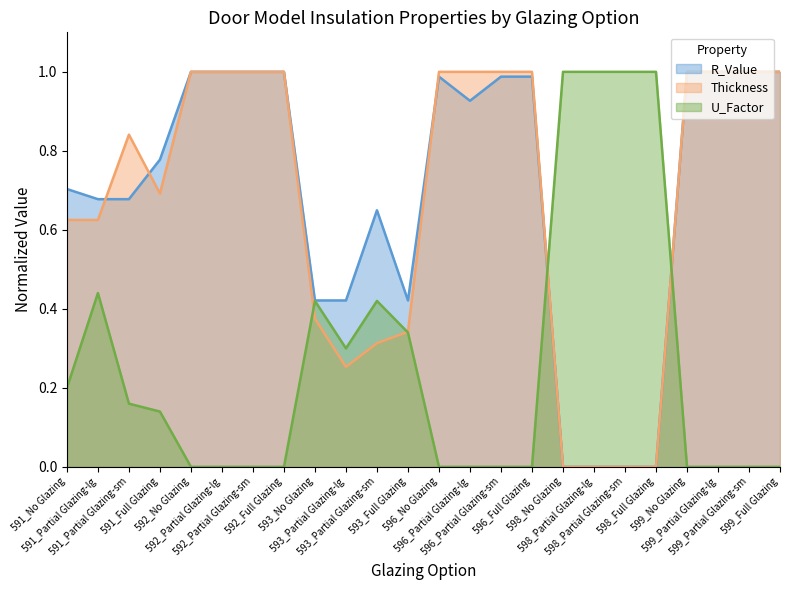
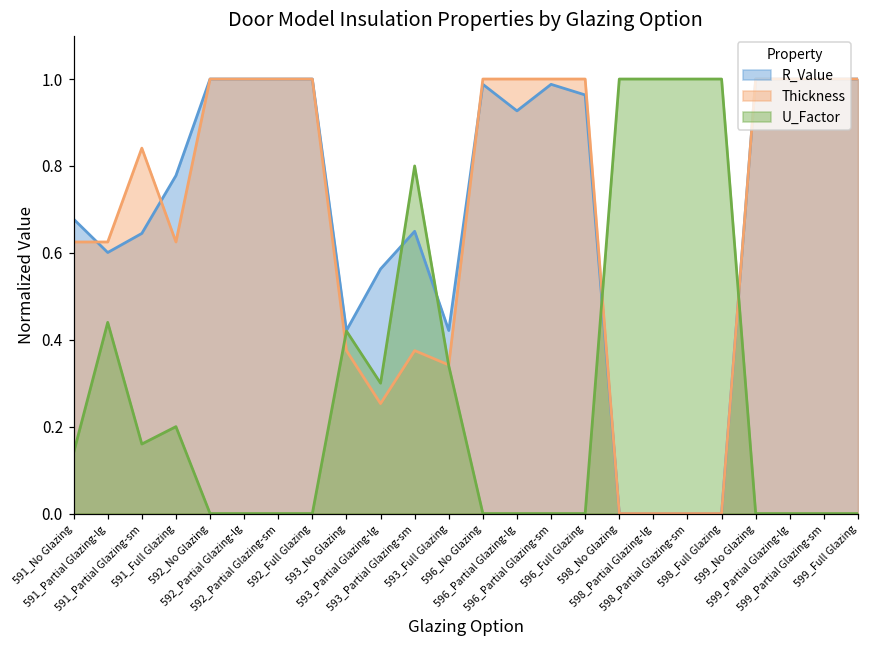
  {
    "R_Value": {
-     "591_No Glazing": 0.70,
-     "591_Partial Glazing-lg": 0.68,
-     "591_Partial Glazing-sm": 0.68,
+     "591_No Glazing": 0.68,
+     "591_Partial Glazing-lg": 0.60,
+     "591_Partial Glazing-sm": 0.64,
      "591_Full Glazing": 0.78,
-     "593_Partial Glazing-lg": 0.42,
+     "593_Partial Glazing-lg": 0.56,
      "593_Partial Glazing-sm": 0.65,
      "593_Full Glazing": 0.42,
      "596_No Glazing": 0.99,
      "596_Partial Glazing-lg": 0.93,
      "596_Partial Glazing-sm": 0.99,
-     "596_Full Glazing": 0.99
+     "596_Full Glazing": 0.96
    },
    "Thickness": {
      "591_No Glazing": 0.63,
      "591_Partial Glazing-lg": 0.63,
      "591_Partial Glazing-sm": 0.84,
-     "591_Full Glazing": 0.69,
+     "591_Full Glazing": 0.63,
      "593_No Glazing": 0.38,
      "593_Partial Glazing-lg": 0.25,
-     "593_Partial Glazing-sm": 0.31,
+     "593_Partial Glazing-sm": 0.38,
      "596_No Glazing": 1.00,
      "596_Partial Glazing-lg": 1.00,
      "596_Partial Glazing-sm": 1.00,
      "596_Full Glazing": 1.00
    },
    "U_Factor": {
-     "591_No Glazing": 0.20,
+     "591_No Glazing": 0.14,
      "591_Partial Glazing-lg": 0.44,
      "591_Partial Glazing-sm": 0.16,
-     "591_Full Glazing": 0.14,
+     "591_Full Glazing": 0.20,
      "592_No Glazing": 0.00,
      "592_Partial Glazing-lg": 0.00,
      "592_Partial Glazing-sm": 0.00,
      "592_Full Glazing": 0.00,
      "593_Partial Glazing-lg": 0.30,
-     "593_Partial Glazing-sm": 0.42,
+     "593_Partial Glazing-sm": 0.80,
      "596_No Glazing": 0.00,
      "596_Partial Glazing-lg": 0.00,
      "596_Partial Glazing-sm": 0.00,
      "596_Full Glazing": 0.00,
      "598_No Glazing": 1.00,
      "598_Partial Glazing-lg": 1.00,
      "598_Partial Glazing-sm": 1.00,
      "598_Full Glazing": 1.00,
      "599_No Glazing": 0.00,
      "599_Partial Glazing-lg": 0.00,
      "599_Partial Glazing-sm": 0.00,
      "599_Full Glazing": 0.00
    }
  }
